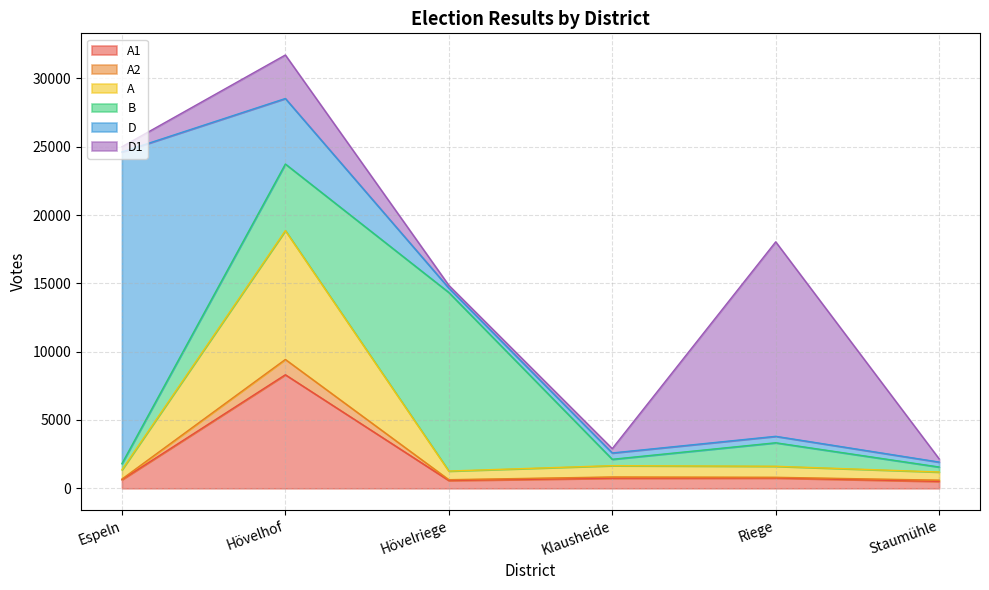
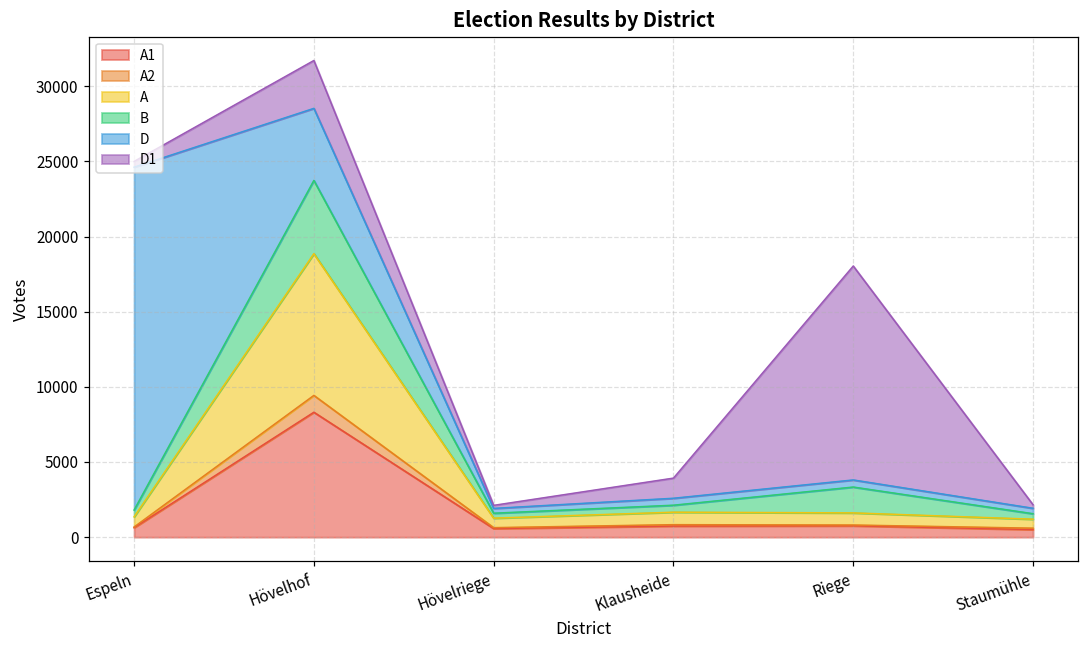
  {
    "A": {
      "Espeln": 700,
      "Hövelhof": 9400,
      "Hövelriege": 600,
      "Klausheide": 800,
      "Riege": 800,
      "Staumühle": 600
    },
    "B": {
      "Espeln": 500,
      "Hövelhof": 4900,
-     "Hövelriege": 13100,
+     "Hövelriege": 300,
      "Klausheide": 500,
      "Riege": 1700,
      "Staumühle": 400
    },
    "D": {
      "Hövelhof": 4800,
      "Hövelriege": 300,
      "Klausheide": 500,
      "Riege": 500,
      "Staumühle": 400
    },
    "D1": {
      "Hövelhof": 3200,
      "Hövelriege": 200,
-     "Klausheide": 300,
+     "Klausheide": 1300,
      "Riege": 14200,
      "Staumühle": 200
    }
  }
